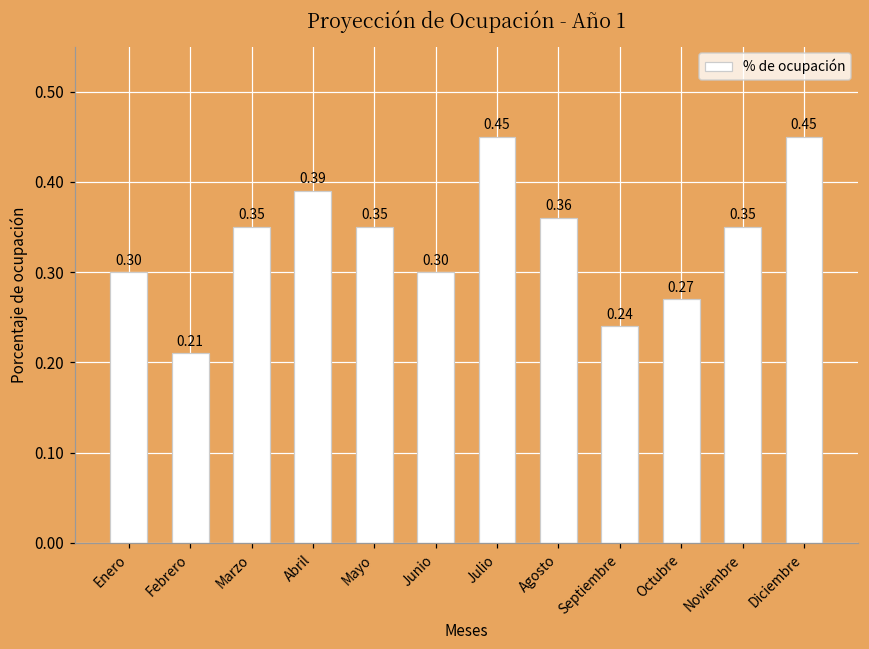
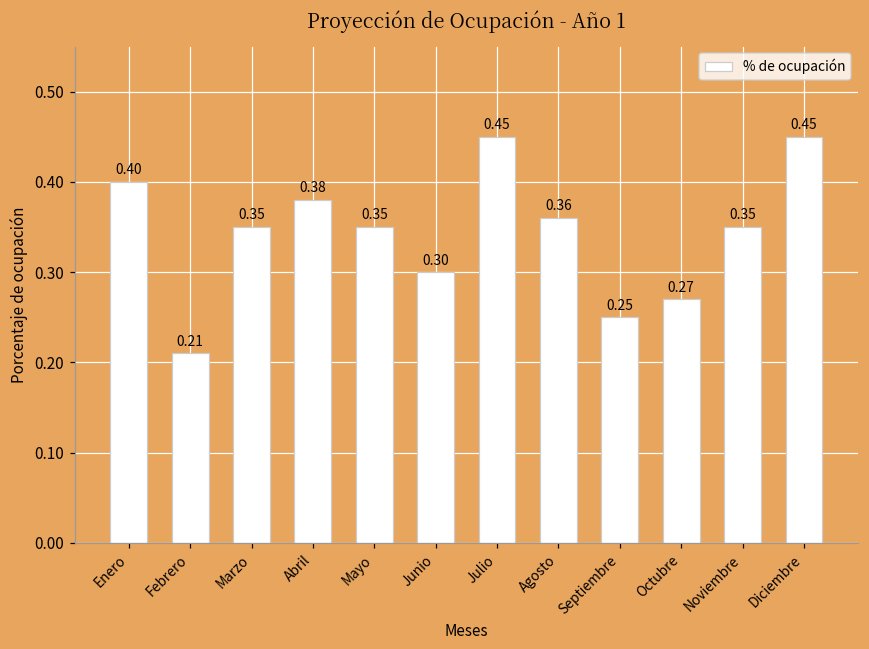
  {
-   "Enero": 0.30,
+   "Enero": 0.40,
    "Febrero": 0.21,
    "Marzo": 0.35,
-   "Abril": 0.39,
+   "Abril": 0.38,
    "Mayo": 0.35,
    "Junio": 0.30,
    "Julio": 0.45,
    "Agosto": 0.36,
-   "Septiembre": 0.24,
+   "Septiembre": 0.25,
    "Octubre": 0.27,
    "Noviembre": 0.35,
    "Diciembre": 0.45
  }
